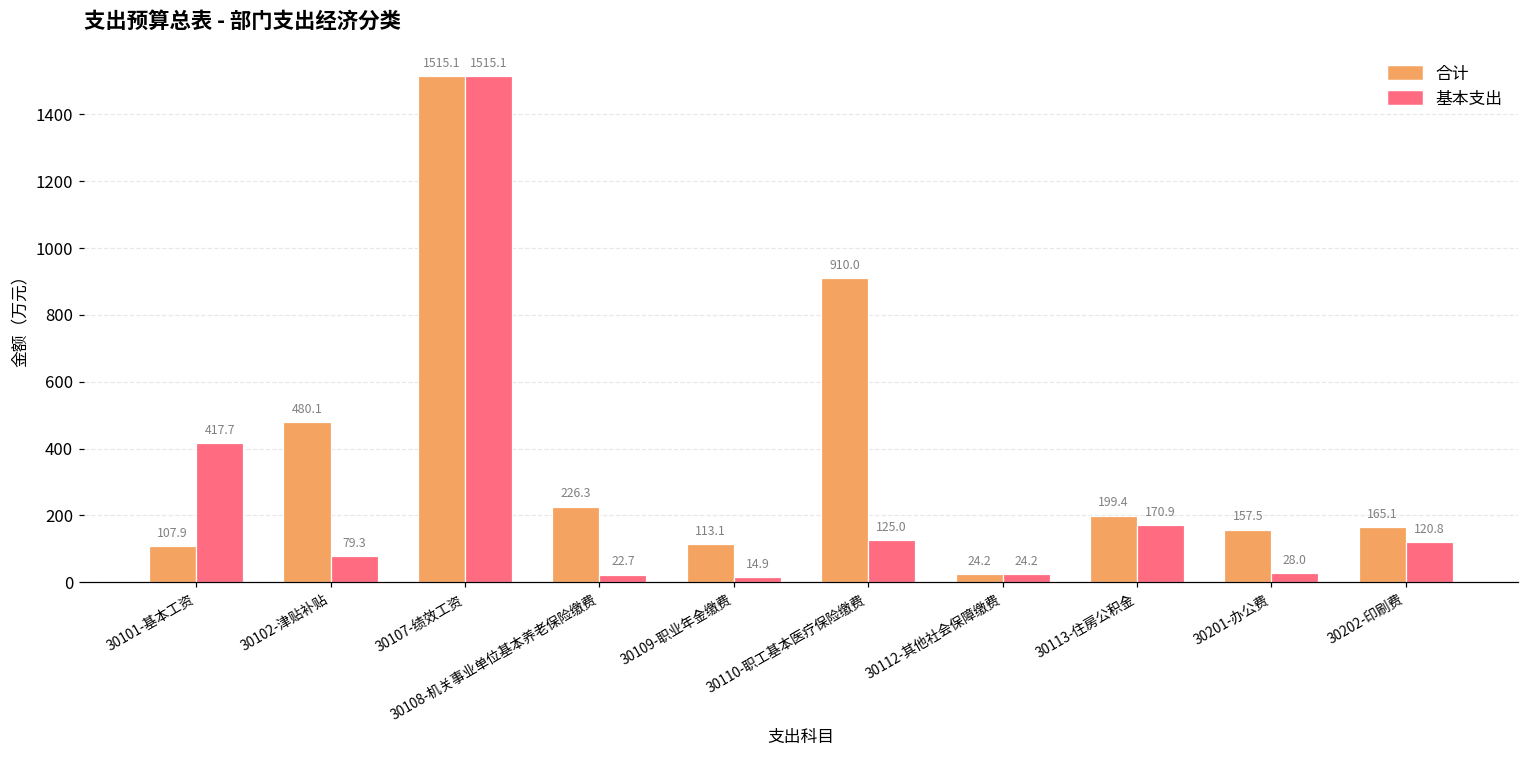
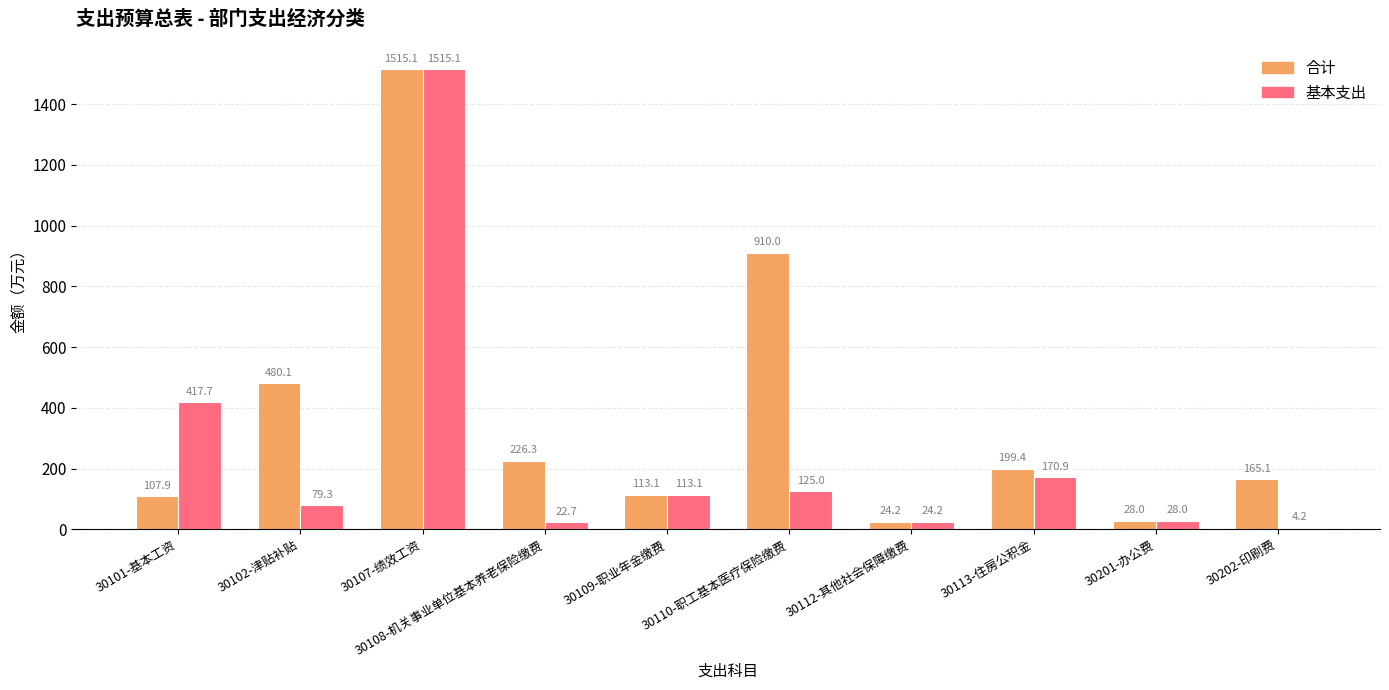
  {
    "合计": {
      "30101-基本工资": 107.9,
      "30102-津贴补贴": 480.1,
      "30107-绩效工资": 1515.1,
      "30108-机关事业单位基本养老保险缴费": 226.3,
      "30109-职业年金缴费": 113.1,
      "30110-职工基本医疗保险缴费": 910.0,
      "30112-其他社会保障缴费": 24.2,
      "30113-住房公积金": 199.4,
-     "30201-办公费": 157.5,
+     "30201-办公费": 28.0,
      "30202-印刷费": 165.1
    },
    "基本支出": {
      "30101-基本工资": 417.7,
      "30102-津贴补贴": 79.3,
      "30107-绩效工资": 1515.1,
      "30108-机关事业单位基本养老保险缴费": 22.7,
-     "30109-职业年金缴费": 14.9,
+     "30109-职业年金缴费": 113.1,
      "30110-职工基本医疗保险缴费": 125.0,
      "30112-其他社会保障缴费": 24.2,
      "30113-住房公积金": 170.9,
      "30201-办公费": 28.0,
-     "30202-印刷费": 120.8
+     "30202-印刷费": 4.2
    }
  }
